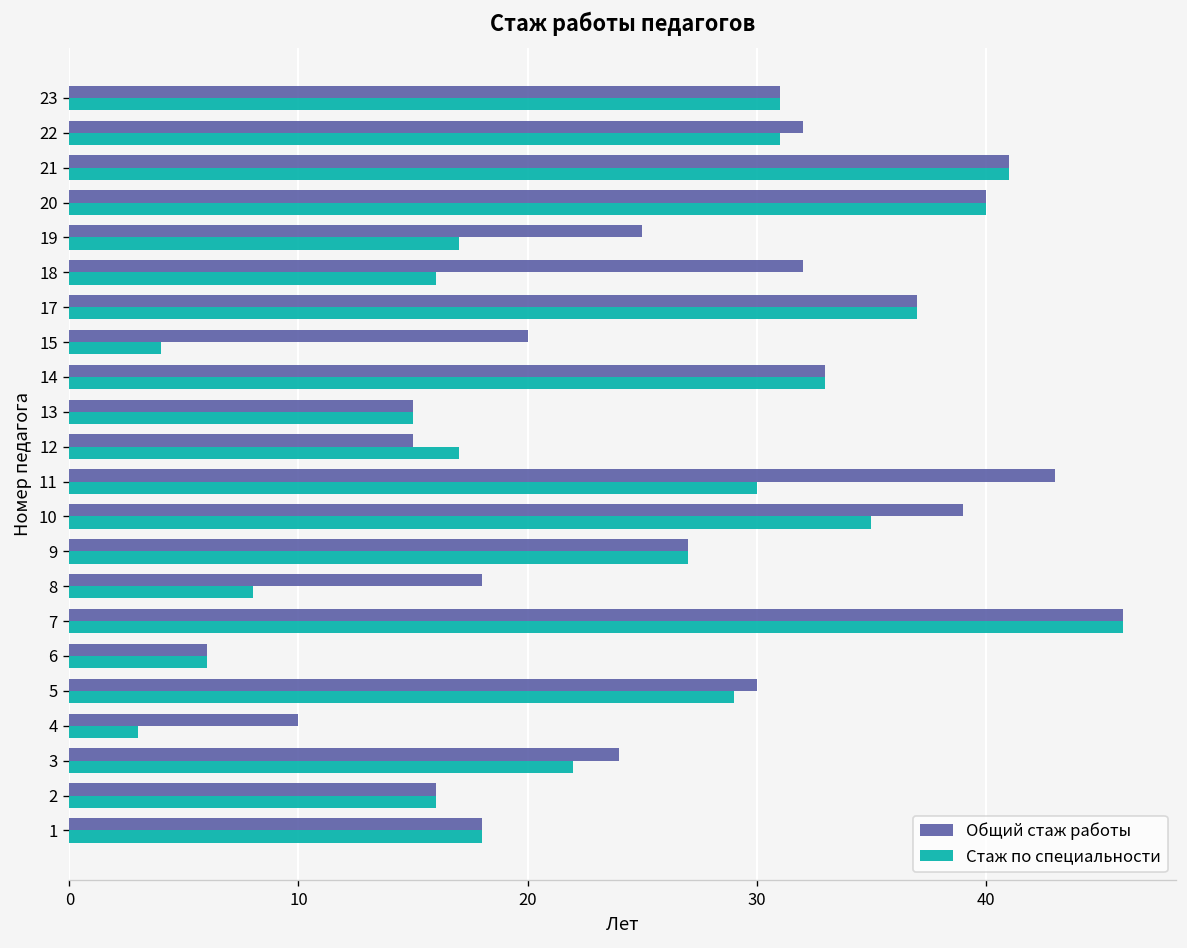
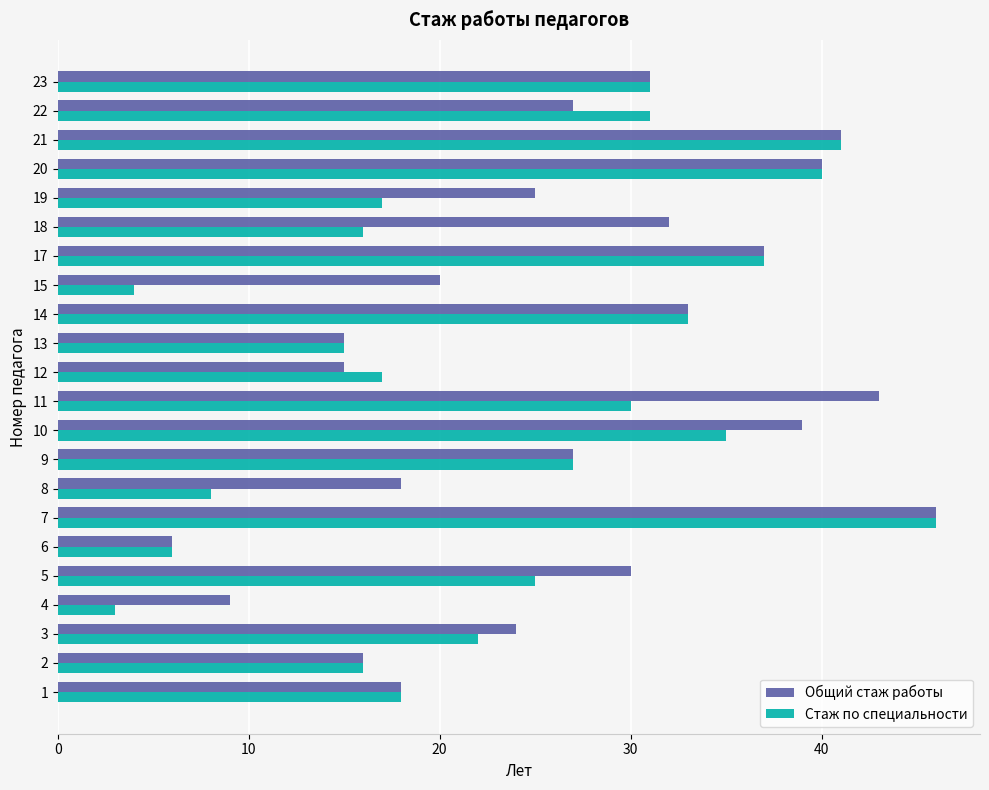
  {
    "Общий стаж работы": {
      "23": 31,
-     "22": 32,
+     "22": 27,
      "21": 41,
      "20": 40,
      "19": 25,
      "18": 32,
      "17": 37,
      "15": 20,
      "14": 33,
      "13": 15,
      "12": 15,
      "11": 43,
      "10": 39,
      "9": 27,
      "8": 18,
      "7": 46,
      "6": 6,
      "5": 30,
-     "4": 10,
+     "4": 9,
      "3": 24,
      "2": 16,
      "1": 18
    },
    "Стаж по специальности": {
      "23": 31,
      "22": 31,
      "21": 41,
      "20": 40,
      "19": 17,
      "18": 16,
      "17": 37,
      "15": 4,
      "14": 33,
      "13": 15,
      "12": 17,
      "11": 30,
      "10": 35,
      "9": 27,
      "8": 8,
      "7": 46,
      "6": 6,
-     "5": 29,
+     "5": 25,
      "4": 3,
      "3": 22,
      "2": 16,
      "1": 18
    }
  }
